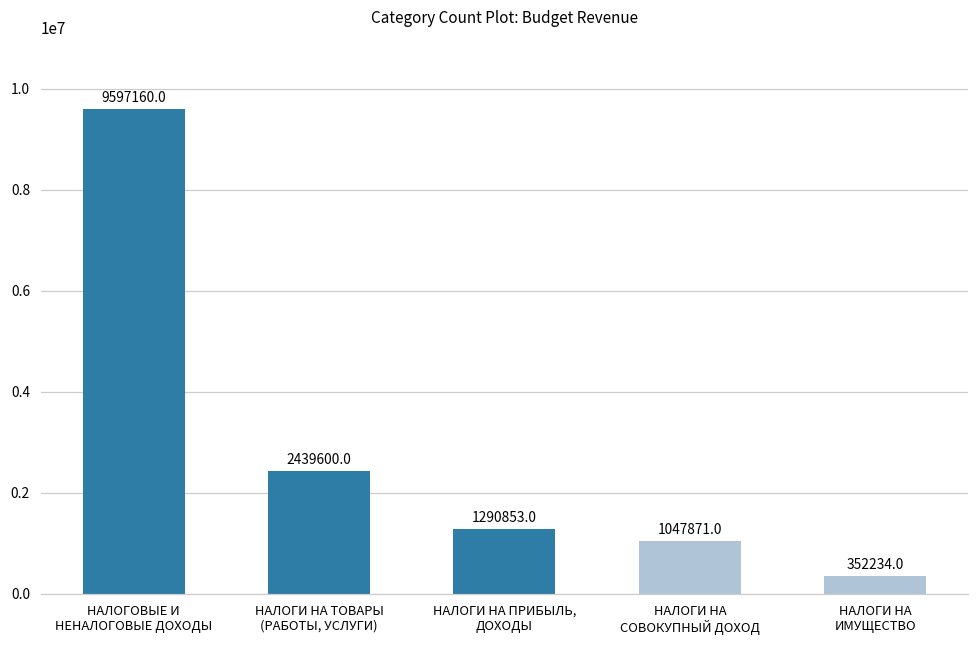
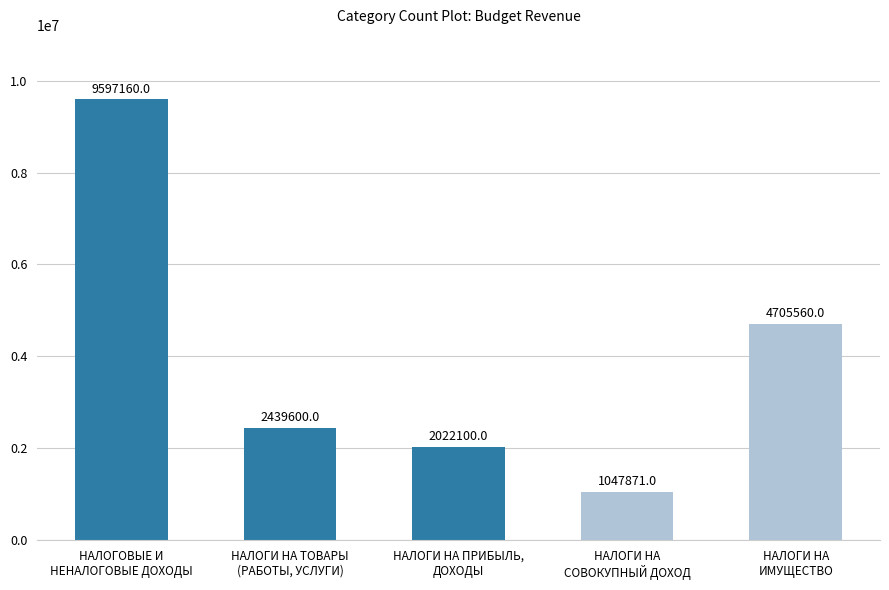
  {
    "НАЛОГОВЫЕ И НЕНАЛОГОВЫЕ ДОХОДЫ": 9597160.0,
    "НАЛОГИ НА ТОВАРЫ (РАБОТЫ, УСЛУГИ)": 2439600.0,
-   "НАЛОГИ НА ПРИБЫЛЬ, ДОХОДЫ": 1290853.0,
+   "НАЛОГИ НА ПРИБЫЛЬ, ДОХОДЫ": 2022100.0,
    "НАЛОГИ НА СОВОКУПНЫЙ ДОХОД": 1047871.0,
-   "НАЛОГИ НА ИМУЩЕСТВО": 352234.0
+   "НАЛОГИ НА ИМУЩЕСТВО": 4705560.0
  }
